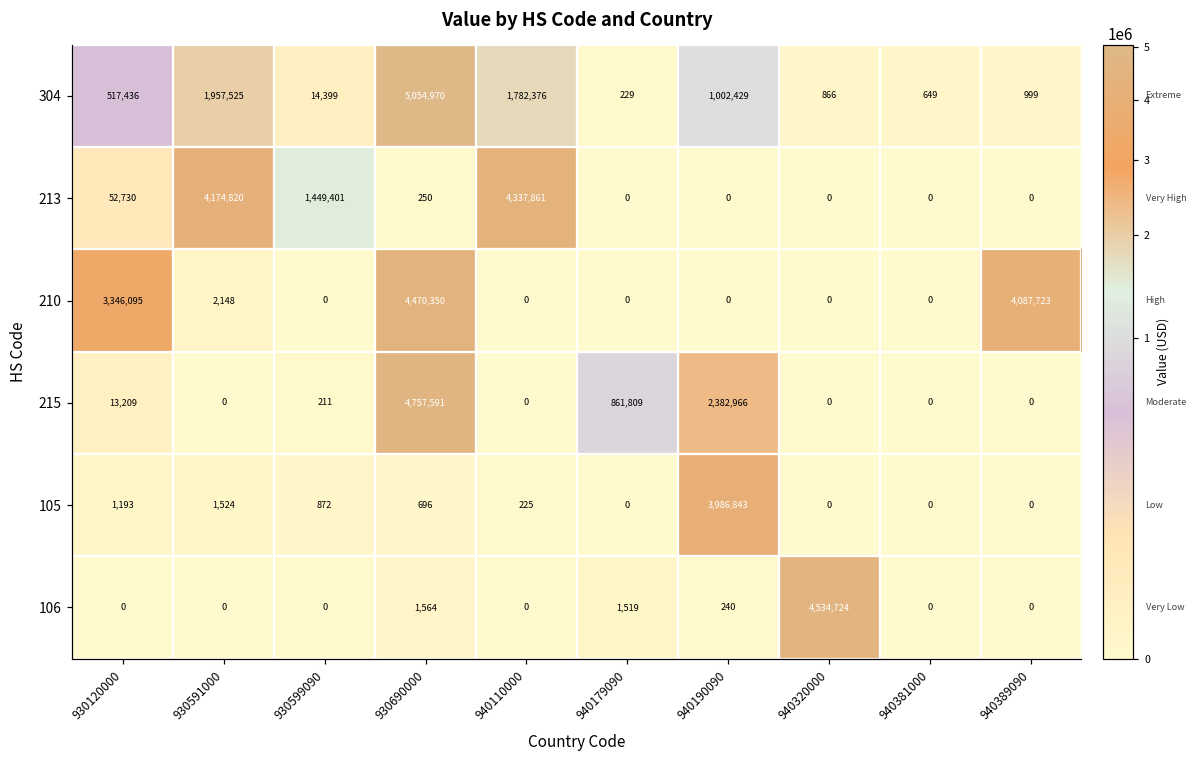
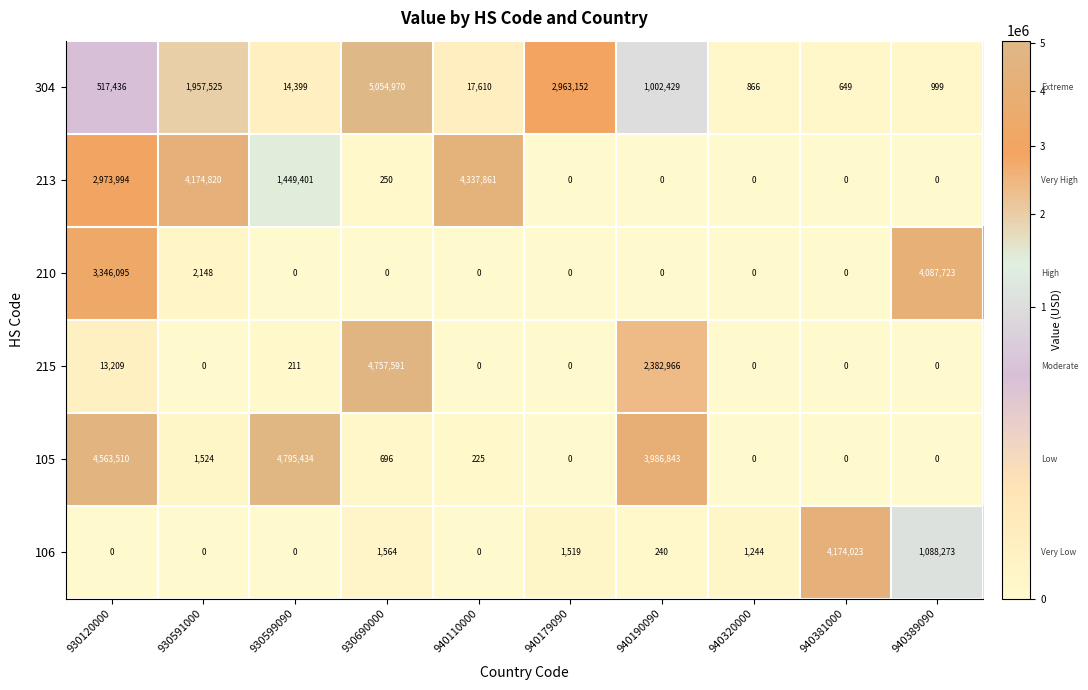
  {
    "304": {
      "930120000": "517,436",
      "930591000": "1,957,525",
      "930599090": "14,399",
      "930690000": "5,054,970",
-     "940110000": "1,782,376",
-     "940179090": "229",
+     "940110000": "17,610",
+     "940179090": "2,963,152",
      "940190090": "1,002,429",
      "940320000": "866",
      "940381000": "649",
      "940389090": "999"
    },
    "213": {
-     "930120000": "52,730",
+     "930120000": "2,973,994",
      "930591000": "4,174,820",
      "930599090": "1,449,401",
      "930690000": "250",
      "940110000": "4,337,861",
      "940179090": "0",
      "940190090": "0",
      "940320000": "0",
      "940381000": "0",
      "940389090": "0"
    },
    "210": {
      "930120000": "3,346,095",
      "930591000": "2,148",
      "930599090": "0",
-     "930690000": "4,470,350",
+     "930690000": "0",
      "940110000": "0",
      "940179090": "0",
      "940190090": "0",
      "940320000": "0",
      "940381000": "0",
      "940389090": "4,087,723"
    },
    "215": {
      "930120000": "13,209",
      "930591000": "0",
      "930599090": "211",
      "930690000": "4,757,591",
      "940110000": "0",
-     "940179090": "861,809",
+     "940179090": "0",
      "940190090": "2,382,966",
      "940320000": "0",
      "940381000": "0",
      "940389090": "0"
    },
    "105": {
-     "930120000": "1,193",
+     "930120000": "4,563,510",
      "930591000": "1,524",
-     "930599090": "872",
+     "930599090": "4,795,434",
      "930690000": "696",
      "940110000": "225",
      "940179090": "0",
      "940190090": "3,986,843",
      "940320000": "0",
      "940381000": "0",
      "940389090": "0"
    },
    "106": {
      "930120000": "0",
      "930591000": "0",
      "930599090": "0",
      "930690000": "1,564",
      "940110000": "0",
      "940179090": "1,519",
      "940190090": "240",
-     "940320000": "4,534,724",
-     "940381000": "0",
-     "940389090": "0"
+     "940320000": "1,244",
+     "940381000": "4,174,023",
+     "940389090": "1,088,273"
    }
  }
